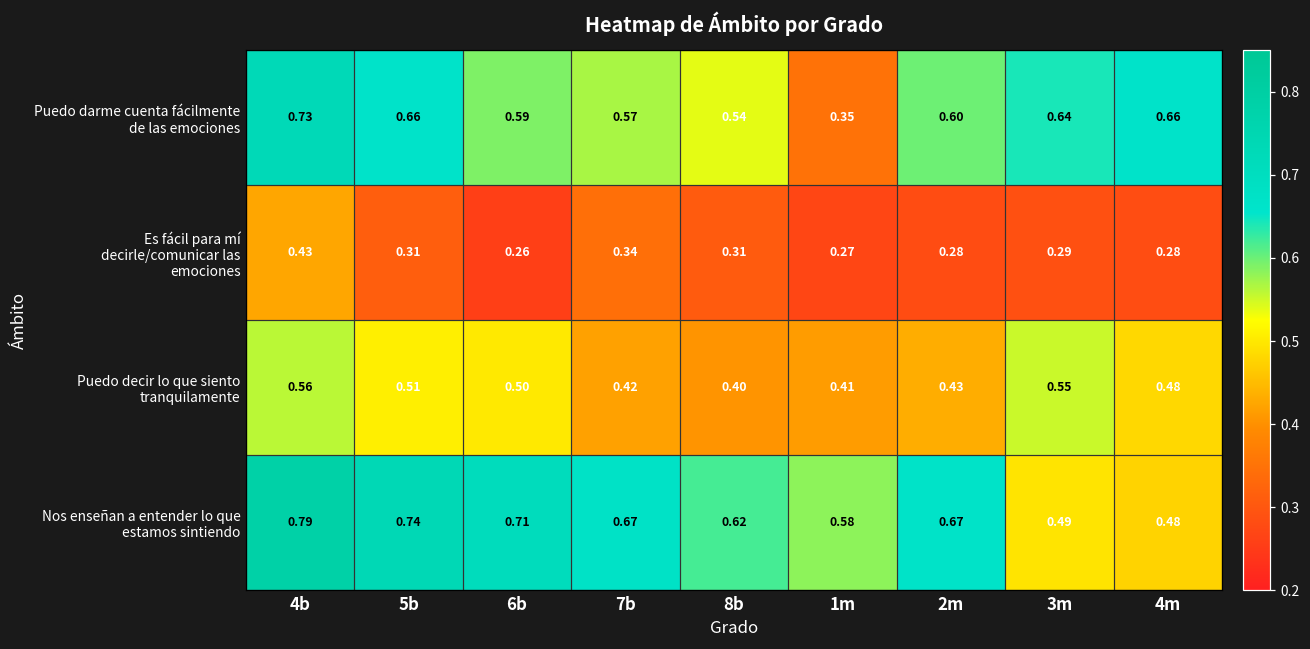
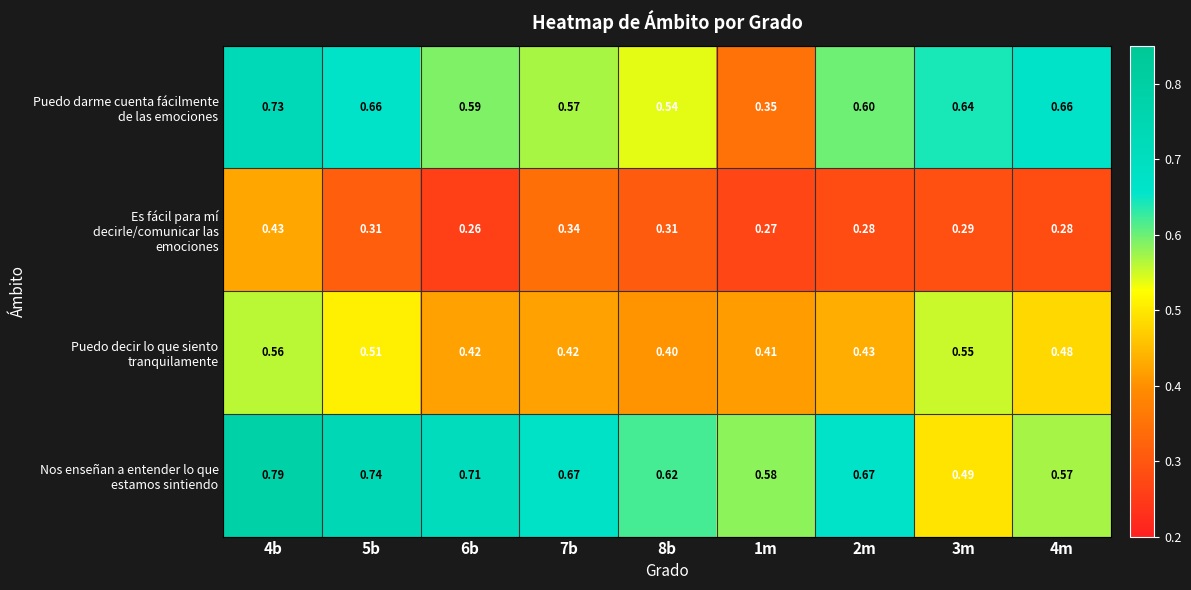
  {
    "Puedo darme cuenta fácilmente de las emociones": {
      "4b": 0.73,
      "5b": 0.66,
      "6b": 0.59,
      "7b": 0.57,
      "8b": 0.54,
      "1m": 0.35,
      "2m": 0.60,
      "3m": 0.64,
      "4m": 0.66
    },
    "Es fácil para mí decirle/comunicar las emociones": {
      "4b": 0.43,
      "5b": 0.31,
      "6b": 0.26,
      "7b": 0.34,
      "8b": 0.31,
      "1m": 0.27,
      "2m": 0.28,
      "3m": 0.29,
      "4m": 0.28
    },
    "Puedo decir lo que siento tranquilamente": {
      "4b": 0.56,
      "5b": 0.51,
-     "6b": 0.50,
+     "6b": 0.42,
      "7b": 0.42,
      "8b": 0.40,
      "1m": 0.41,
      "2m": 0.43,
      "3m": 0.55,
      "4m": 0.48
    },
    "Nos enseñan a entender lo que estamos sintiendo": {
      "4b": 0.79,
      "5b": 0.74,
      "6b": 0.71,
      "7b": 0.67,
      "8b": 0.62,
      "1m": 0.58,
      "2m": 0.67,
      "3m": 0.49,
-     "4m": 0.48
+     "4m": 0.57
    }
  }
